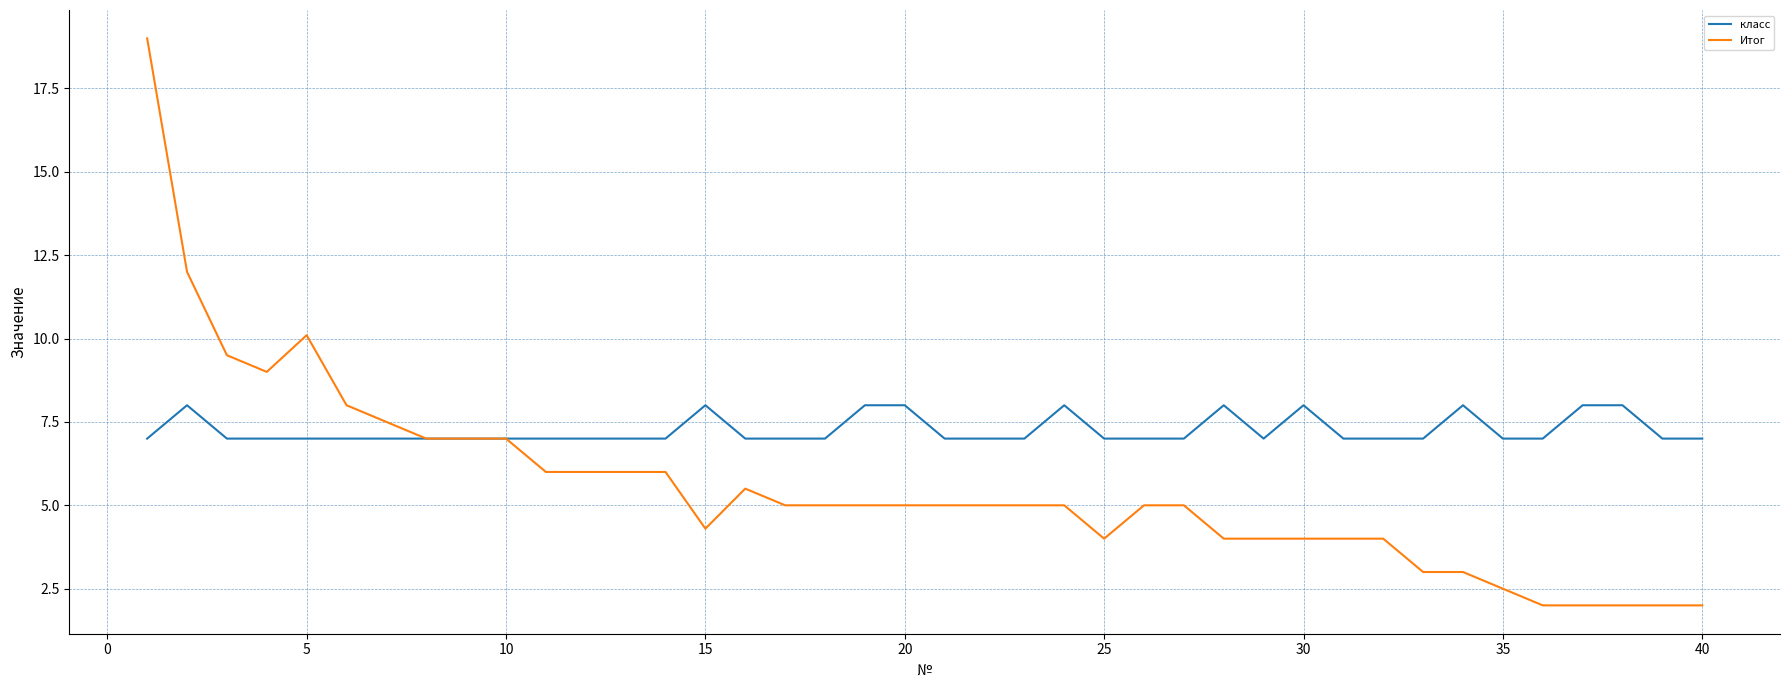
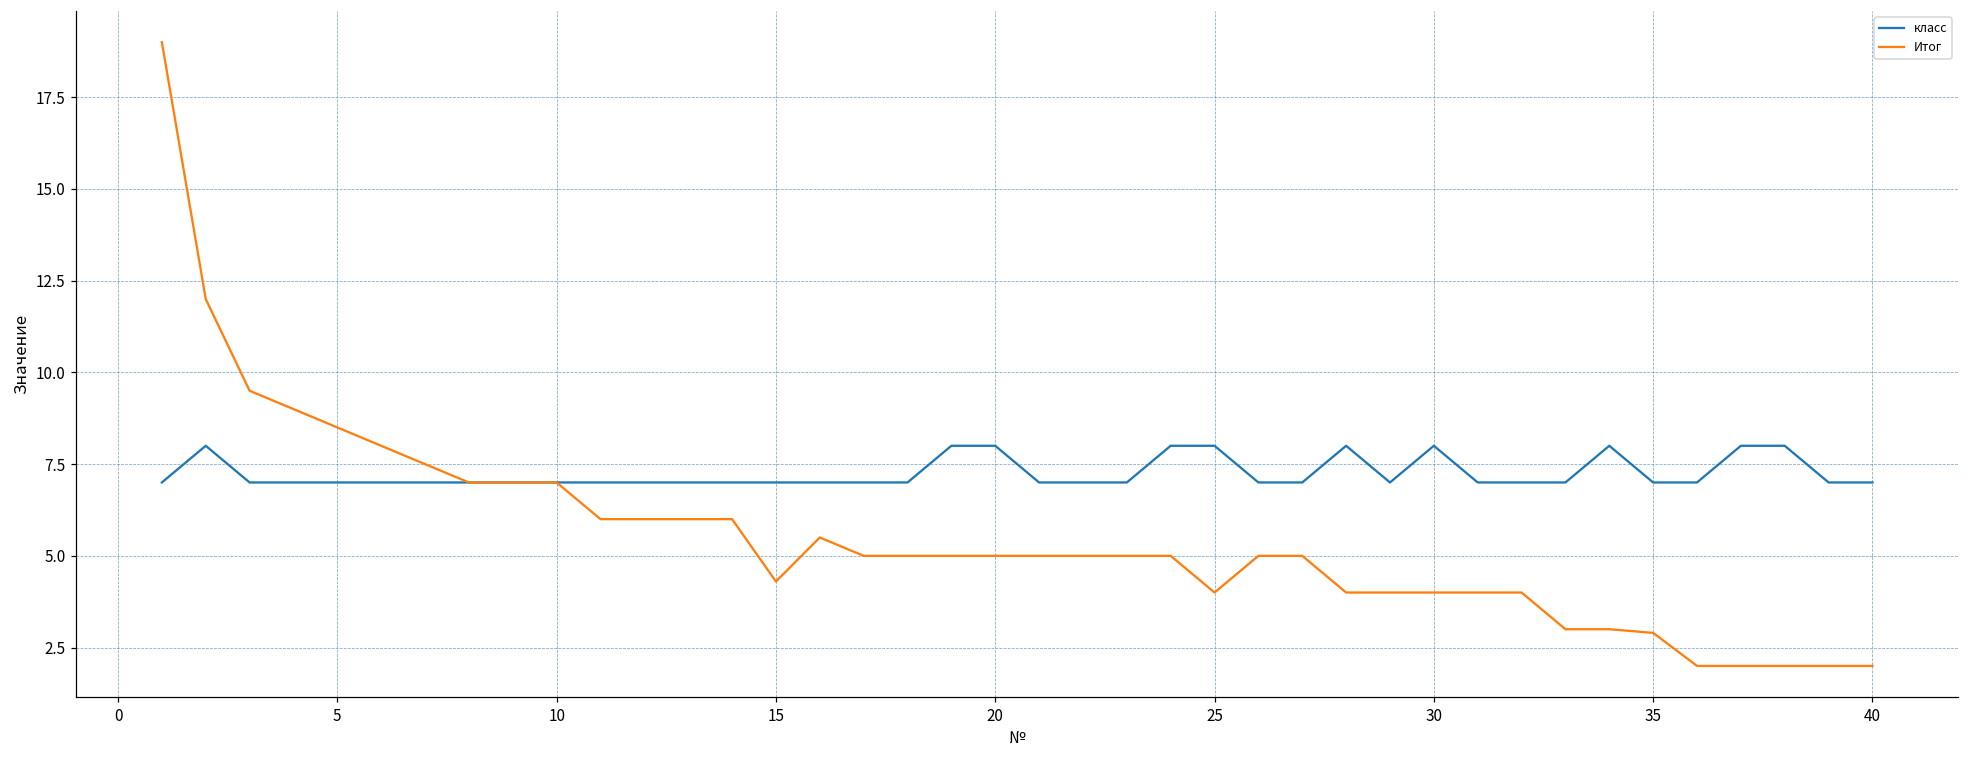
  {
    "класс": {
      "5": 7,
-     "15": 8,
+     "15": 7,
      "20": 8,
-     "25": 7,
+     "25": 8,
      "30": 8,
      "35": 7,
      "40": 7
    },
    "Итог": {
-     "5": 10.1,
+     "5": 8.5,
      "15": 4.3,
      "20": 5.0,
      "25": 4.0,
      "30": 4.0,
-     "35": 2.5,
+     "35": 2.9,
      "40": 2.0
    }
  }
